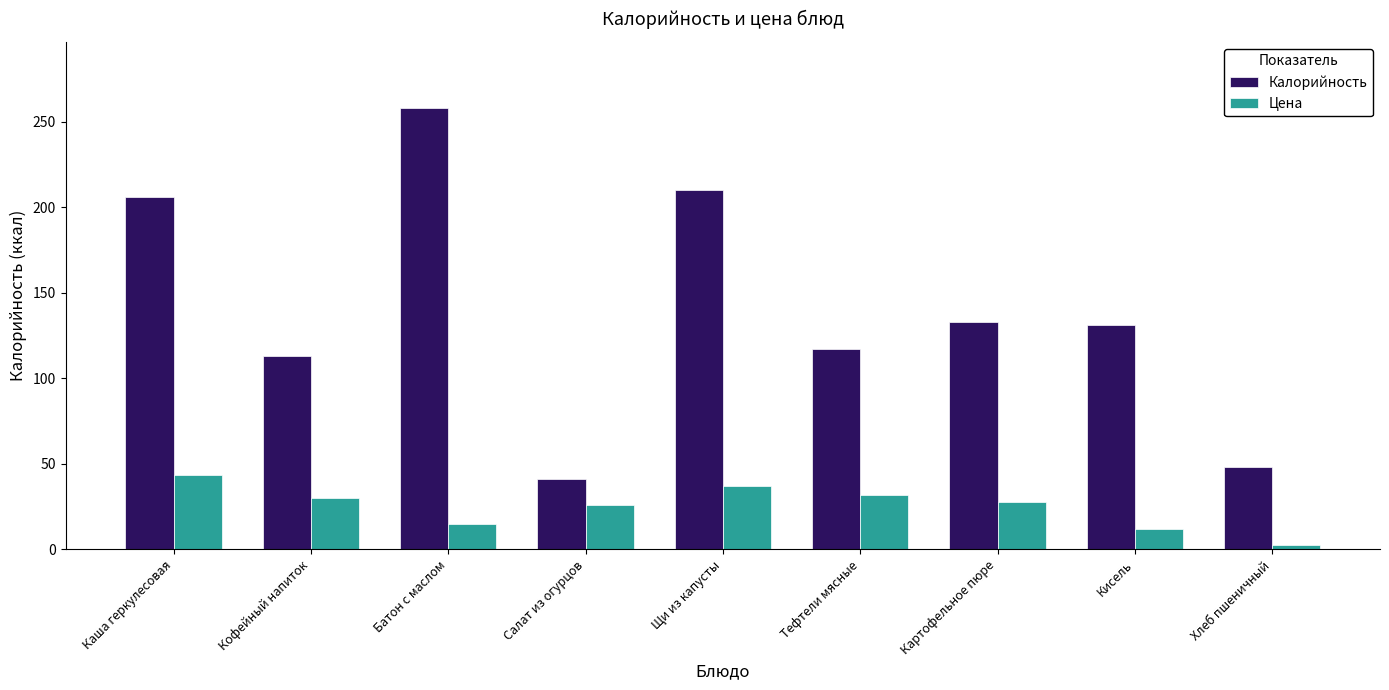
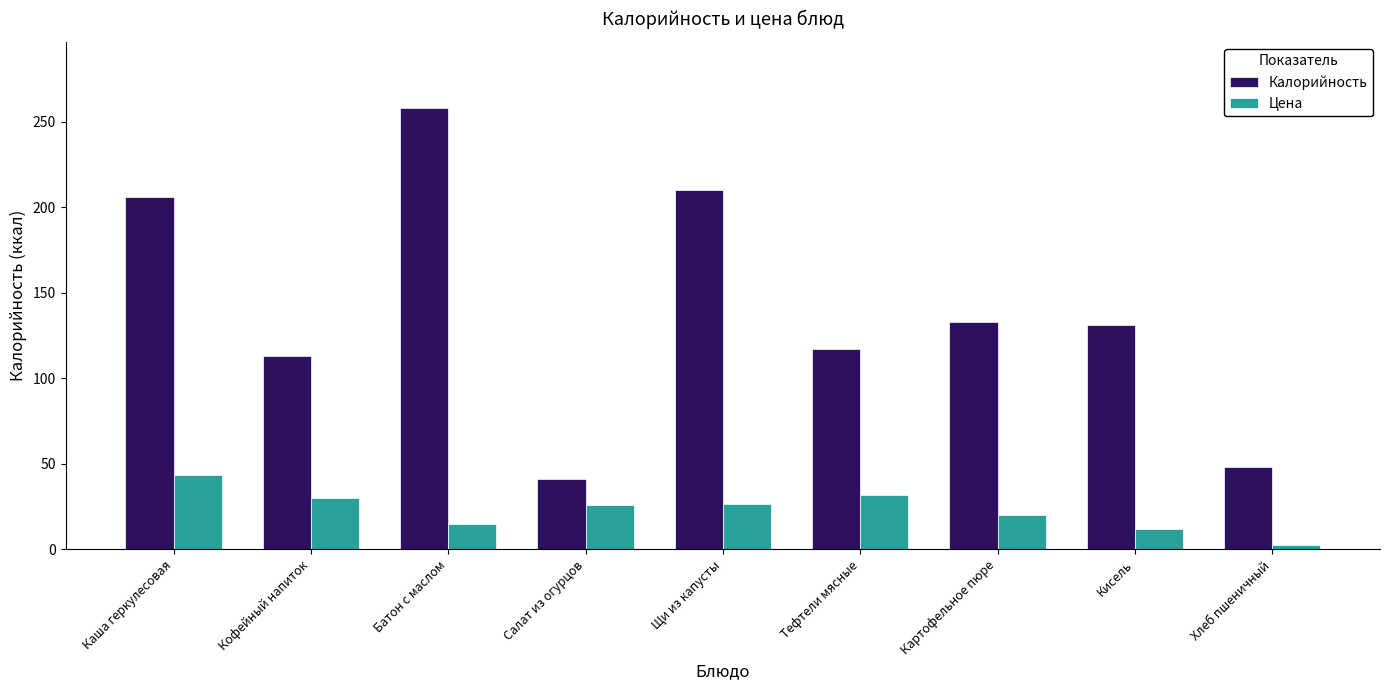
  {
    "Калорийность": {
      "Каша геркулесовая": 206,
      "Кофейный напиток": 113,
      "Батон с маслом": 258,
      "Салат из огурцов": 41,
      "Щи из капусты": 210,
      "Тефтели мясные": 117,
      "Картофельное пюре": 133,
      "Кисель": 131,
      "Хлеб пшеничный": 48
    },
    "Цена": {
      "Каша геркулесовая": 43,
      "Кофейный напиток": 30,
      "Батон с маслом": 15,
      "Салат из огурцов": 26,
-     "Щи из капусты": 37,
+     "Щи из капусты": 27,
      "Тефтели мясные": 32,
-     "Картофельное пюре": 28,
+     "Картофельное пюре": 20,
      "Кисель": 12,
      "Хлеб пшеничный": 3
    }
  }
